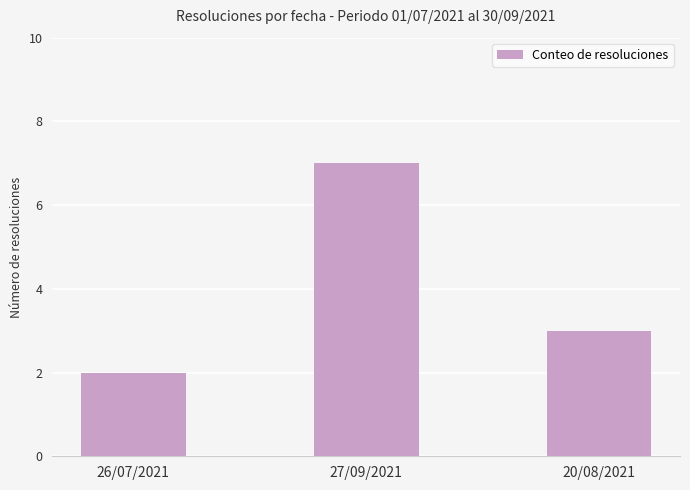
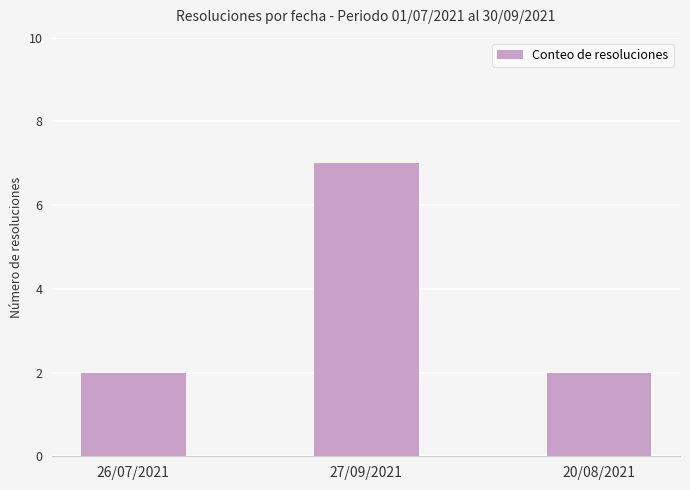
  {
    "26/07/2021": 2,
    "27/09/2021": 7,
-   "20/08/2021": 3
+   "20/08/2021": 2
  }
